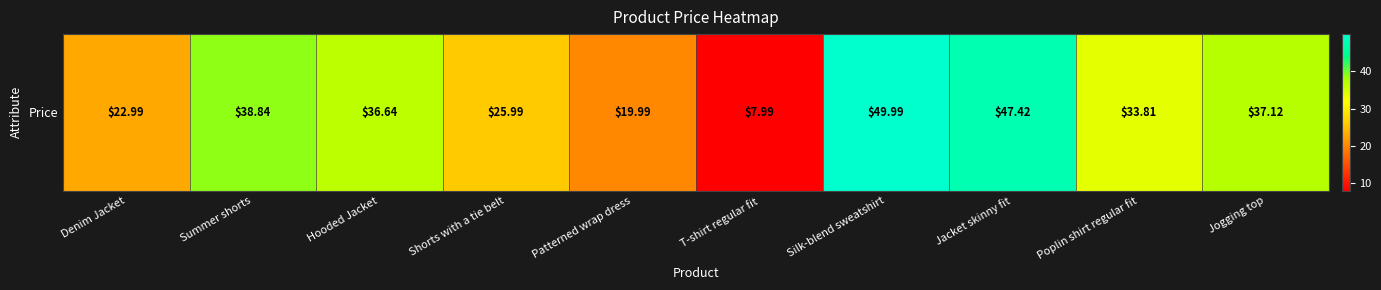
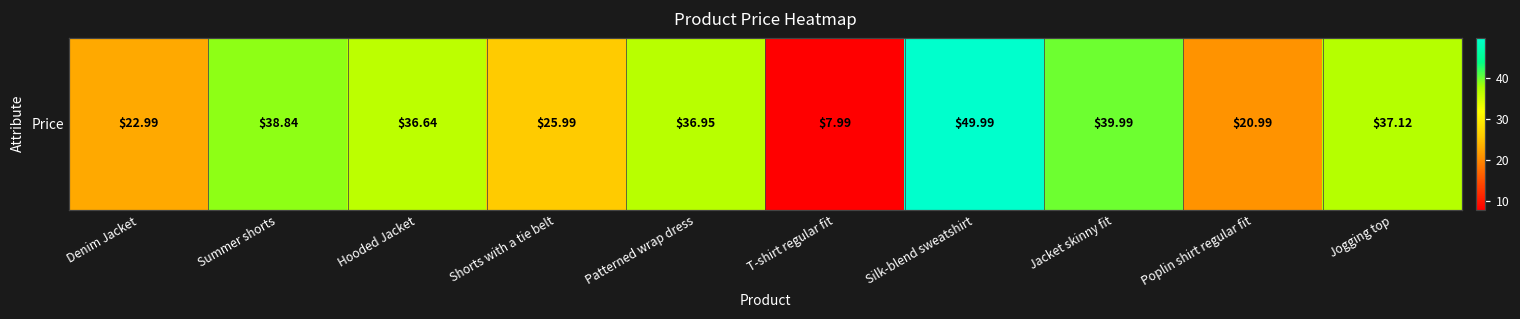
  {
    "Price": {
      "Denim Jacket": "$22.99",
      "Summer shorts": "$38.84",
      "Hooded Jacket": "$36.64",
      "Shorts with a tie belt": "$25.99",
-     "Patterned wrap dress": "$19.99",
+     "Patterned wrap dress": "$36.95",
      "T-shirt regular fit": "$7.99",
      "Silk-blend sweatshirt": "$49.99",
-     "Jacket skinny fit": "$47.42",
-     "Poplin shirt regular fit": "$33.81",
+     "Jacket skinny fit": "$39.99",
+     "Poplin shirt regular fit": "$20.99",
      "Jogging top": "$37.12"
    }
  }
